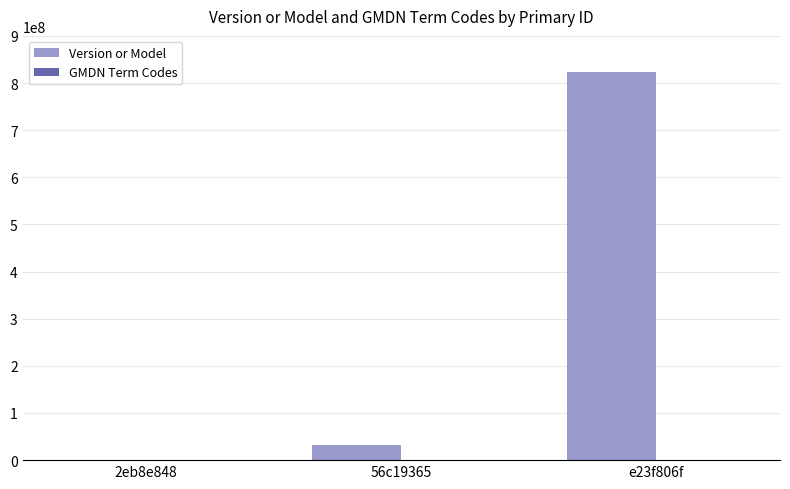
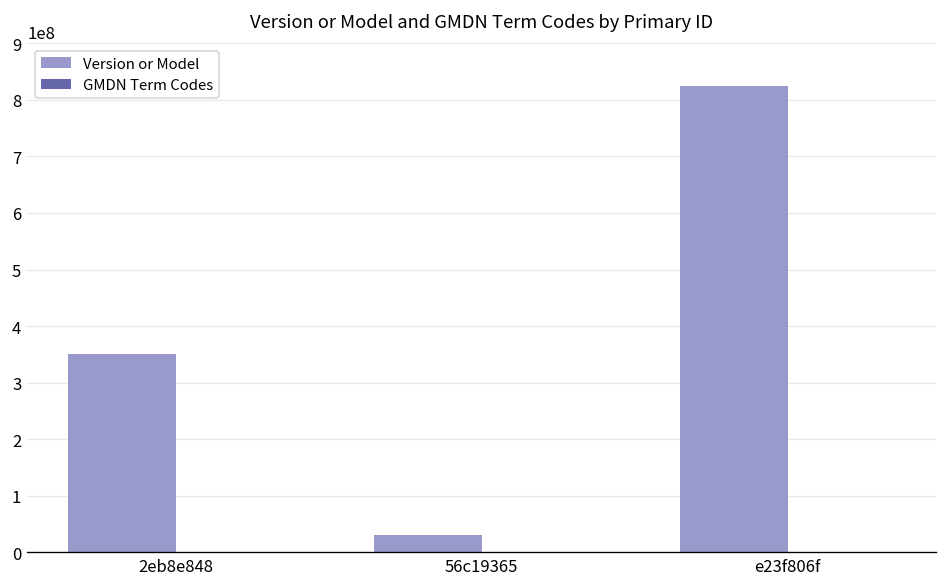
  {
    "Version or Model": {
-     "2eb8e848": 0,
+     "2eb8e848": 350000000,
      "56c19365": 30000000,
      "e23f806f": 820000000
    }
  }
